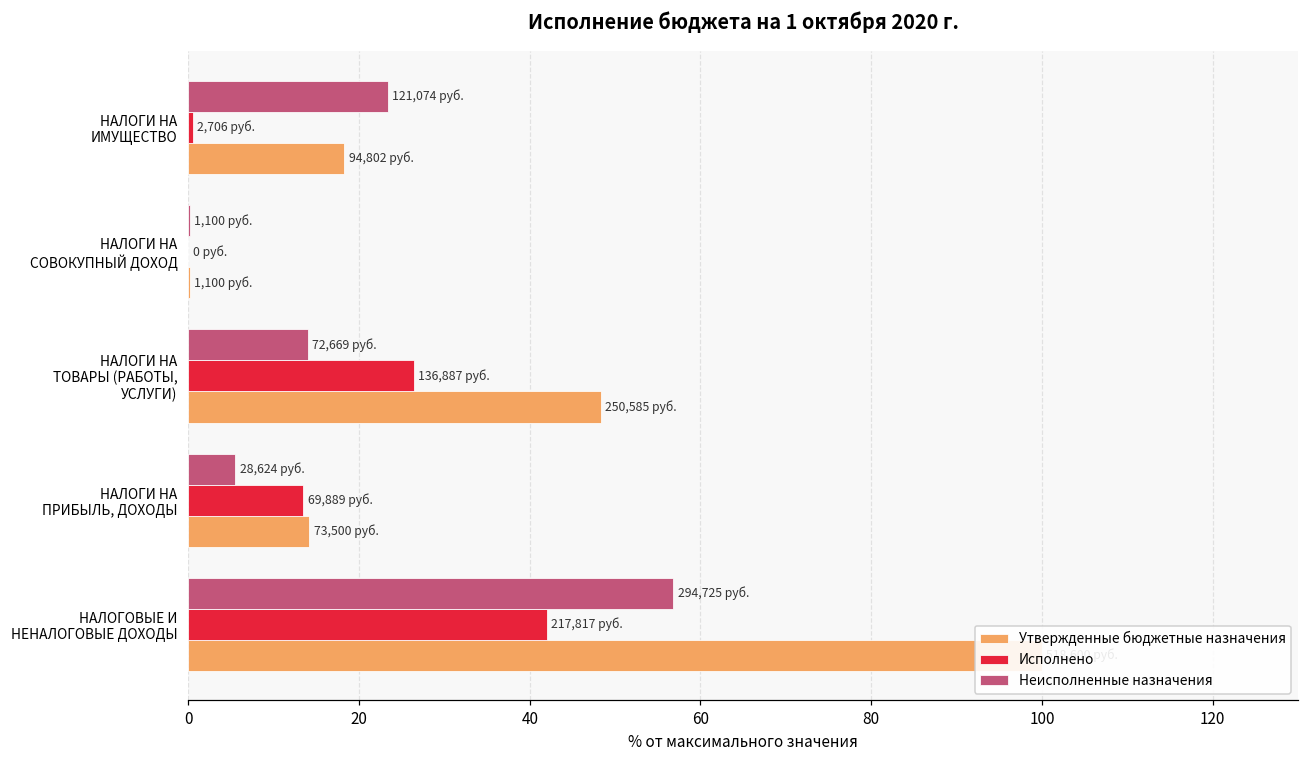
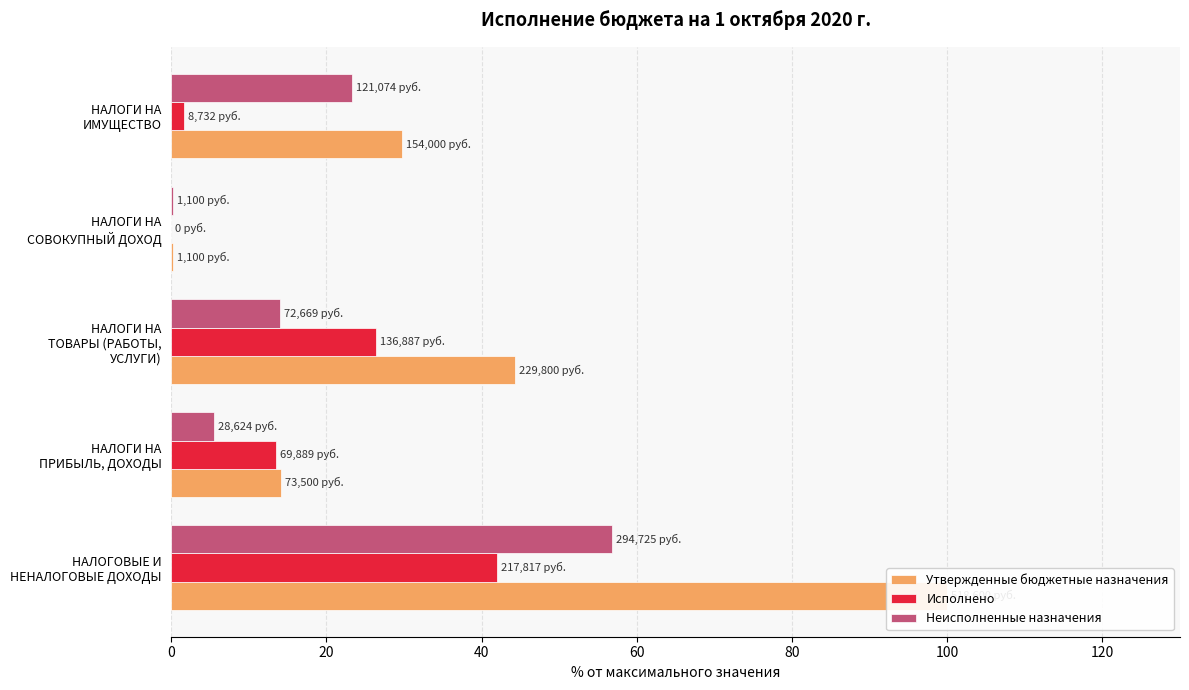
  {
    "Утвержденные бюджетные назначения": {
-     "НАЛОГИ НА ИМУЩЕСТВО": "94,802",
-     "НАЛОГИ НА ТОВАРЫ (РАБОТЫ, УСЛУГИ)": "250,585"
+     "НАЛОГИ НА ИМУЩЕСТВО": "154,000",
+     "НАЛОГИ НА ТОВАРЫ (РАБОТЫ, УСЛУГИ)": "229,800"
    },
    "Исполнено": {
-     "НАЛОГИ НА ИМУЩЕСТВО": "2,706",
+     "НАЛОГИ НА ИМУЩЕСТВО": "8,732",
      "НАЛОГИ НА СОВОКУПНЫЙ ДОХОД": "0"
    }
  }
